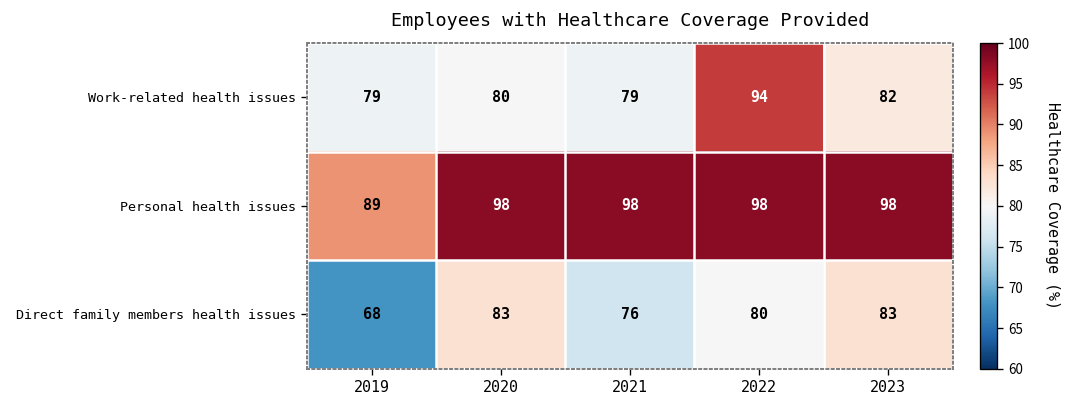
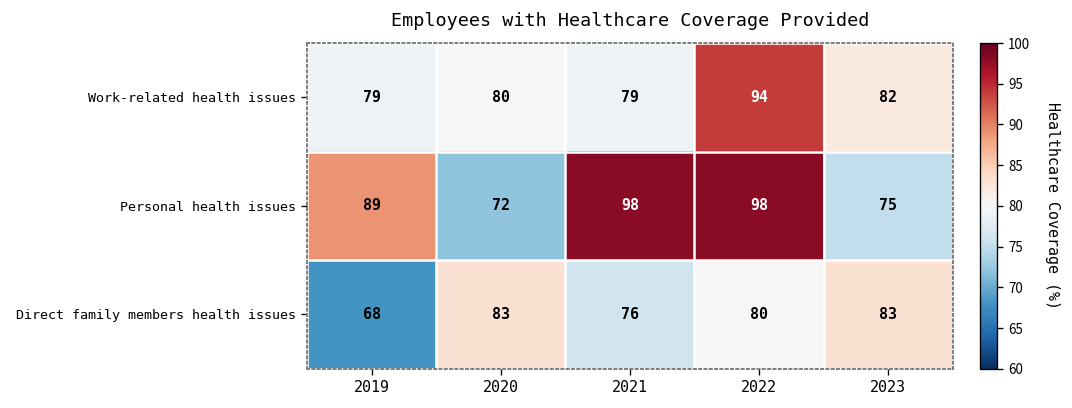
  {
    "Work-related health issues": {
      "2019": 79,
      "2020": 80,
      "2021": 79,
      "2022": 94,
      "2023": 82
    },
    "Personal health issues": {
      "2019": 89,
-     "2020": 98,
+     "2020": 72,
      "2021": 98,
      "2022": 98,
-     "2023": 98
+     "2023": 75
    },
    "Direct family members health issues": {
      "2019": 68,
      "2020": 83,
      "2021": 76,
      "2022": 80,
      "2023": 83
    }
  }
